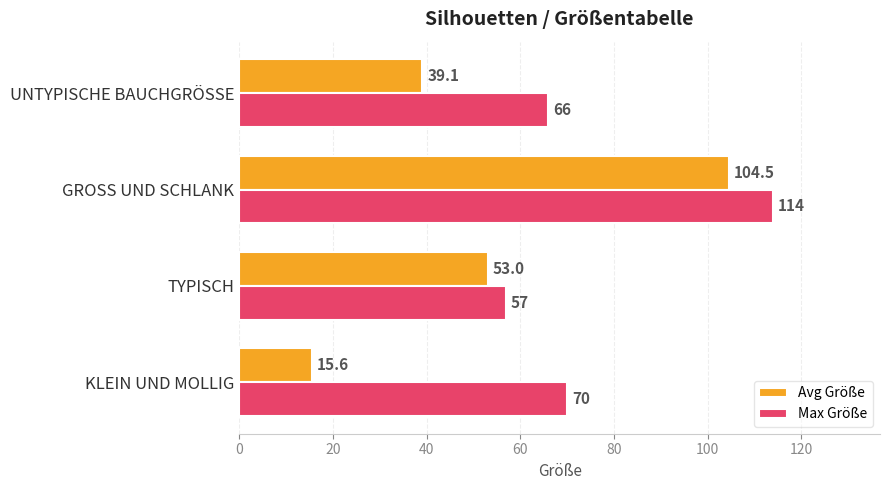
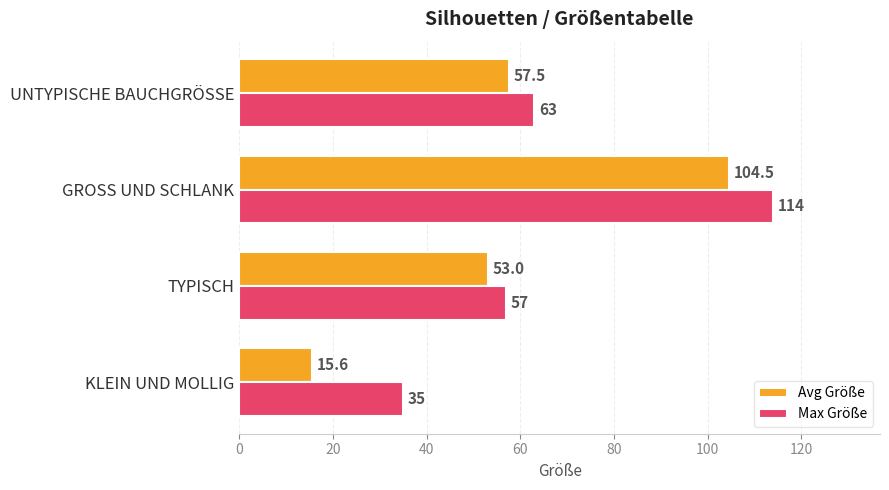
  {
    "Avg Größe": {
-     "UNTYPISCHE BAUCHGRÖSSE": 39.1,
+     "UNTYPISCHE BAUCHGRÖSSE": 57.5,
      "GROSS UND SCHLANK": 104.5,
      "TYPISCH": 53.0,
      "KLEIN UND MOLLIG": 15.6
    },
    "Max Größe": {
-     "UNTYPISCHE BAUCHGRÖSSE": 66,
+     "UNTYPISCHE BAUCHGRÖSSE": 63,
      "GROSS UND SCHLANK": 114,
      "TYPISCH": 57,
-     "KLEIN UND MOLLIG": 70
+     "KLEIN UND MOLLIG": 35
    }
  }
